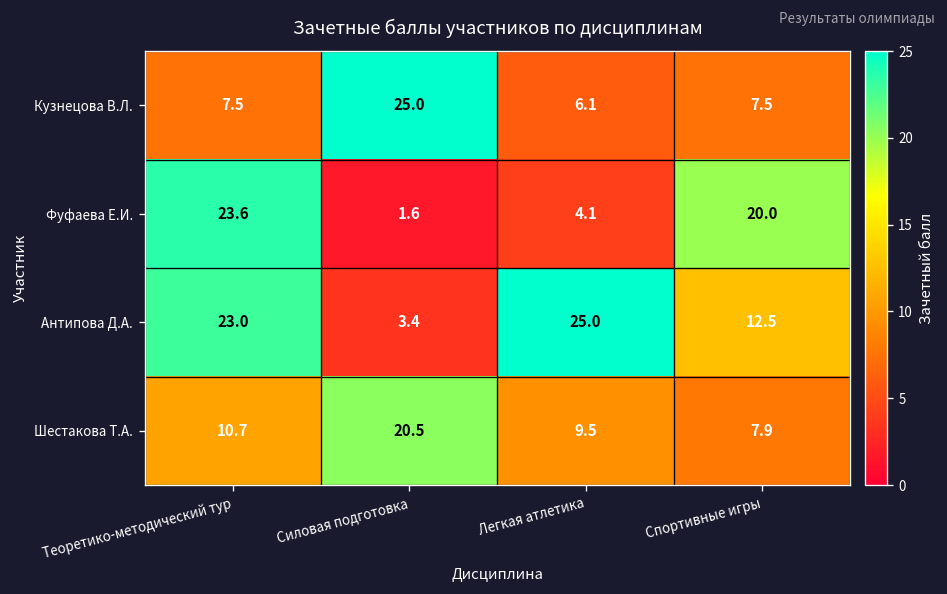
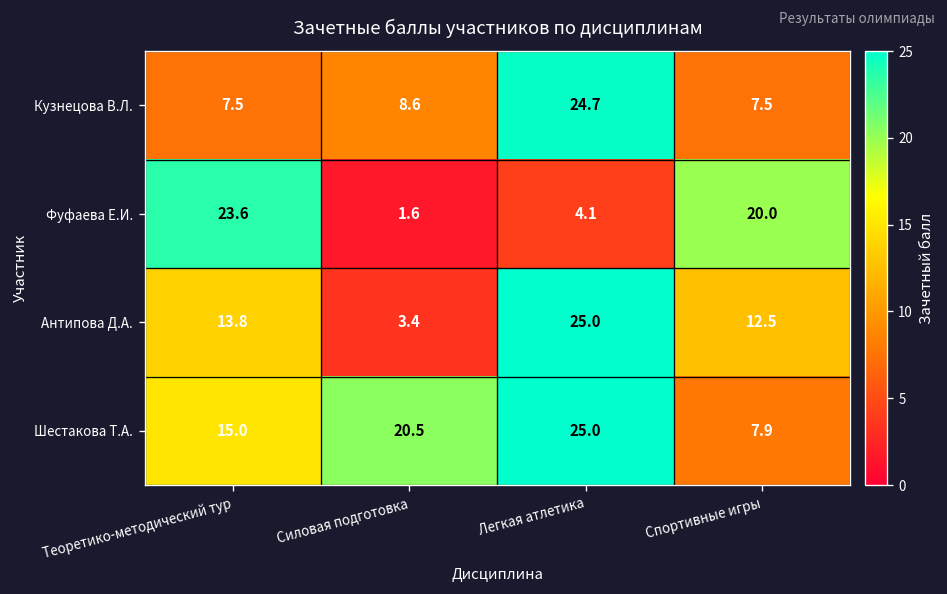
  {
    "Кузнецова В.Л.": {
      "Теоретико-методический тур": 7.5,
-     "Силовая подготовка": 25.0,
-     "Легкая атлетика": 6.1,
+     "Силовая подготовка": 8.6,
+     "Легкая атлетика": 24.7,
      "Спортивные игры": 7.5
    },
    "Фуфаева Е.И.": {
      "Теоретико-методический тур": 23.6,
      "Силовая подготовка": 1.6,
      "Легкая атлетика": 4.1,
      "Спортивные игры": 20.0
    },
    "Антипова Д.А.": {
-     "Теоретико-методический тур": 23.0,
+     "Теоретико-методический тур": 13.8,
      "Силовая подготовка": 3.4,
      "Легкая атлетика": 25.0,
      "Спортивные игры": 12.5
    },
    "Шестакова Т.А.": {
-     "Теоретико-методический тур": 10.7,
+     "Теоретико-методический тур": 15.0,
      "Силовая подготовка": 20.5,
-     "Легкая атлетика": 9.5,
+     "Легкая атлетика": 25.0,
      "Спортивные игры": 7.9
    }
  }
